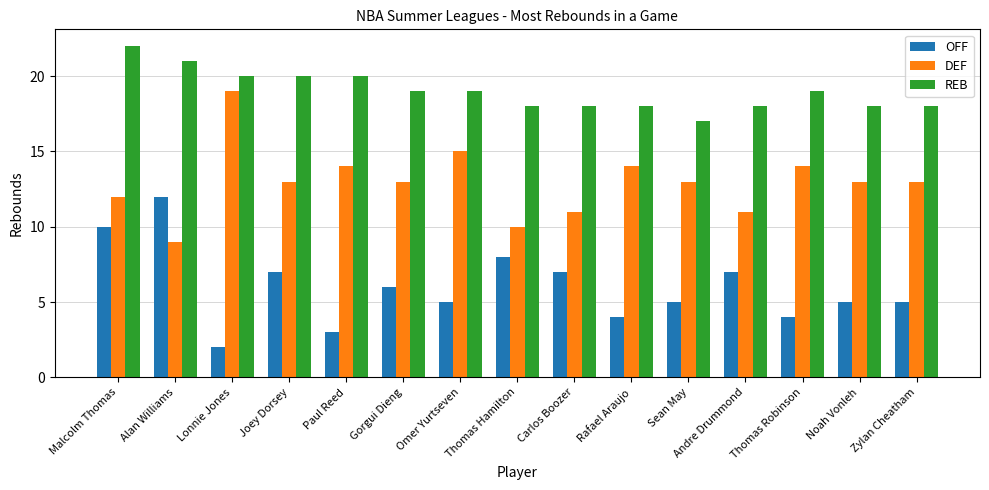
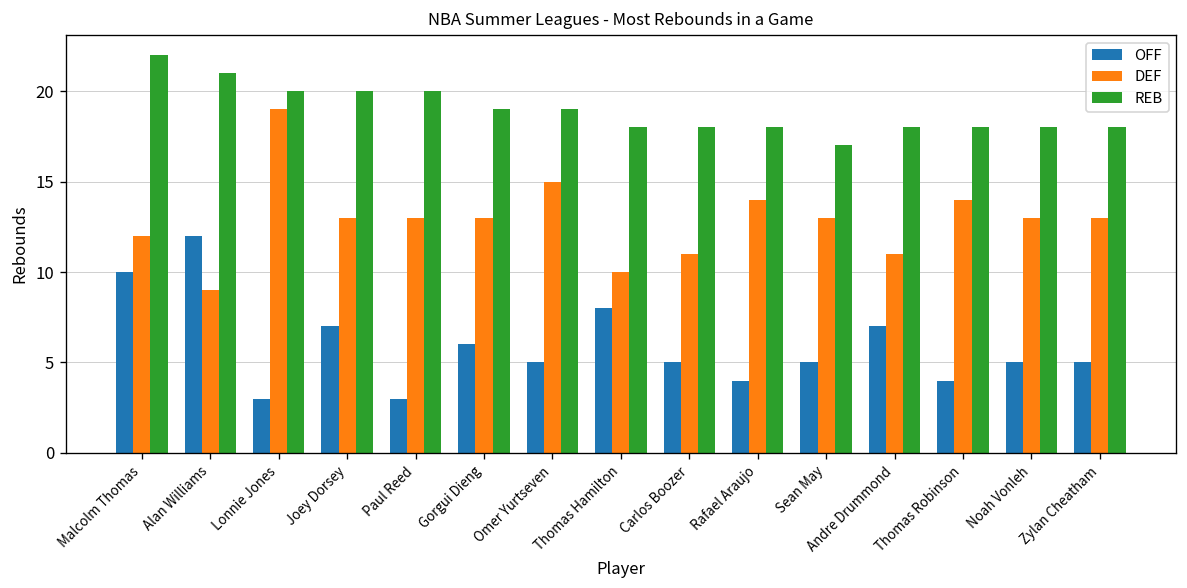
  {
    "OFF": {
      "Malcolm Thomas": 10,
      "Alan Williams": 12,
-     "Lonnie Jones": 2,
+     "Lonnie Jones": 3,
      "Joey Dorsey": 7,
      "Paul Reed": 3,
      "Gorgui Dieng": 6,
      "Omer Yurtseven": 5,
      "Thomas Hamilton": 8,
-     "Carlos Boozer": 7,
+     "Carlos Boozer": 5,
      "Rafael Araujo": 4,
      "Sean May": 5,
      "Andre Drummond": 7,
      "Thomas Robinson": 4,
      "Noah Vonleh": 5,
      "Zylan Cheatham": 5
    },
    "DEF": {
      "Malcolm Thomas": 12,
      "Alan Williams": 9,
      "Lonnie Jones": 19,
      "Joey Dorsey": 13,
-     "Paul Reed": 14,
+     "Paul Reed": 13,
      "Gorgui Dieng": 13,
      "Omer Yurtseven": 15,
      "Thomas Hamilton": 10,
      "Carlos Boozer": 11,
      "Rafael Araujo": 14,
      "Sean May": 13,
      "Andre Drummond": 11,
      "Thomas Robinson": 14,
      "Noah Vonleh": 13,
      "Zylan Cheatham": 13
    },
    "REB": {
      "Malcolm Thomas": 22,
      "Alan Williams": 21,
      "Lonnie Jones": 20,
      "Joey Dorsey": 20,
      "Paul Reed": 20,
      "Gorgui Dieng": 19,
      "Omer Yurtseven": 19,
      "Thomas Hamilton": 18,
      "Carlos Boozer": 18,
      "Rafael Araujo": 18,
      "Sean May": 17,
      "Andre Drummond": 18,
-     "Thomas Robinson": 19,
+     "Thomas Robinson": 18,
      "Noah Vonleh": 18,
      "Zylan Cheatham": 18
    }
  }
